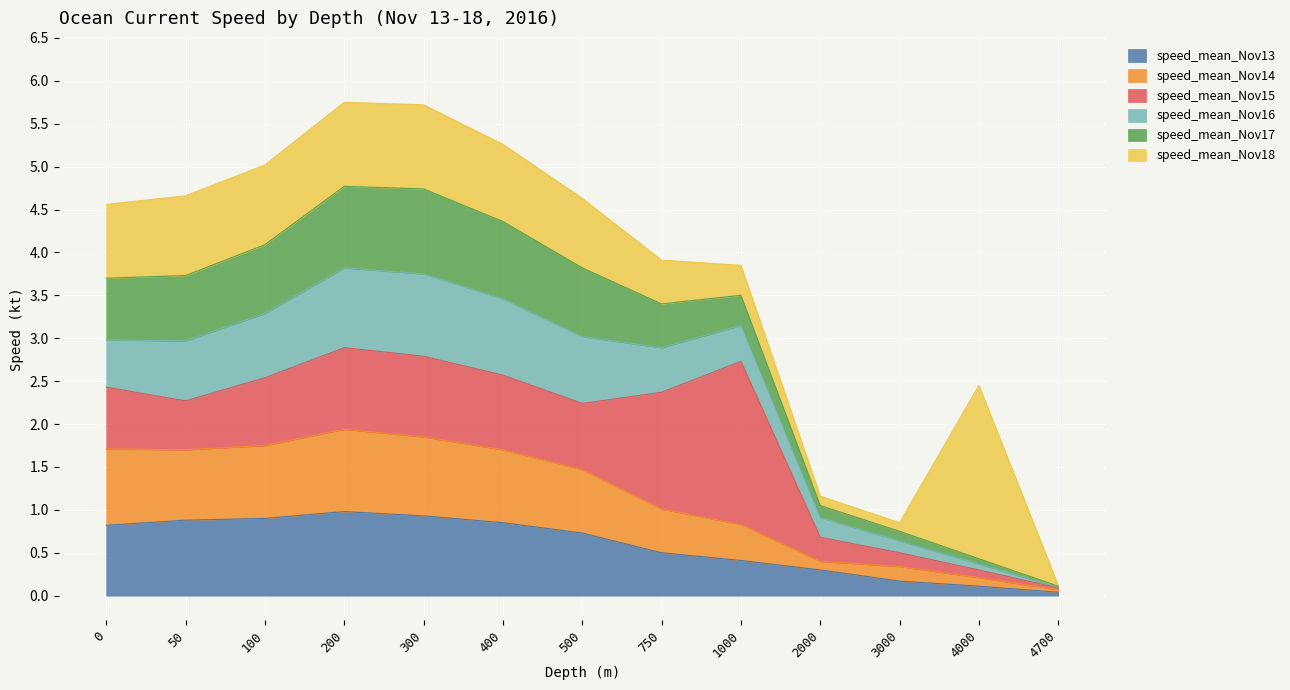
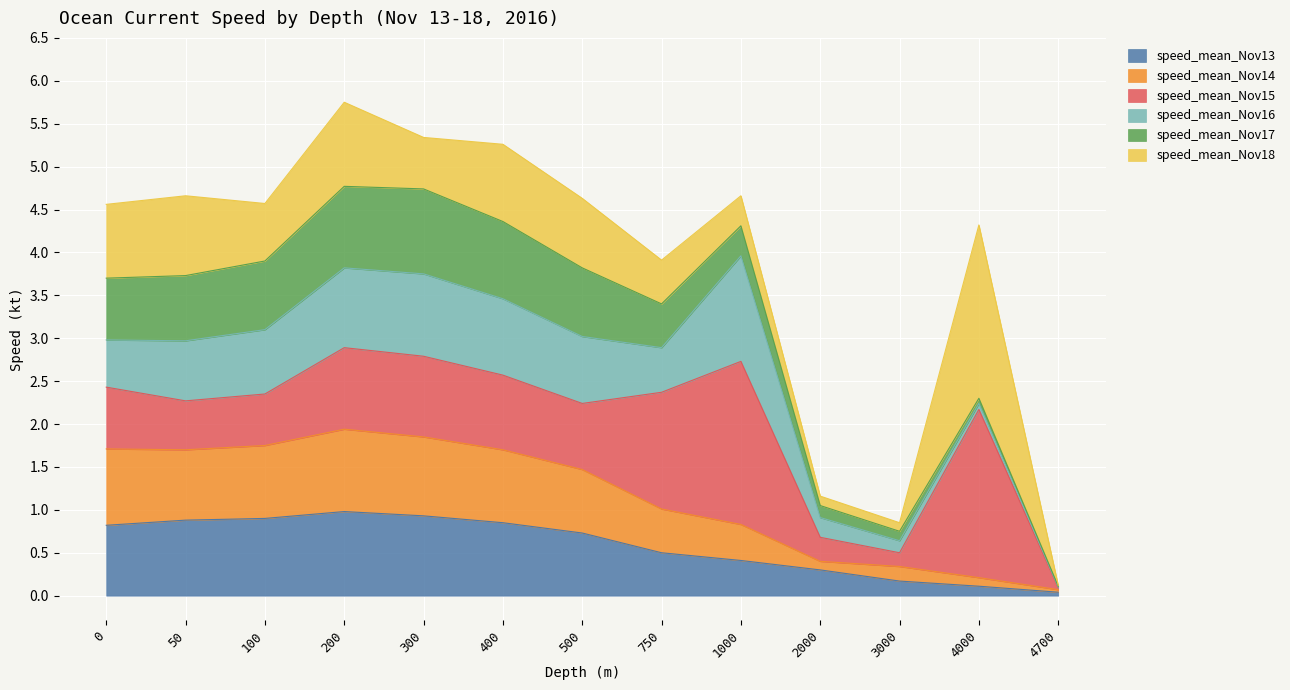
  {
    "speed_mean_Nov13": {
      "0": 0.8,
      "50": 0.9,
      "100": 0.9,
      "200": 1.0,
      "300": 0.9,
      "400": 0.9,
      "500": 0.7,
      "750": 0.5,
      "1000": 0.4,
      "2000": 0.3,
      "3000": 0.2,
      "4000": 0.1,
      "4700": 0.0
    },
    "speed_mean_Nov14": {
      "0": 0.9,
      "50": 0.8,
      "100": 0.9,
      "200": 1.0,
      "300": 0.9,
      "400": 0.9,
      "500": 0.7,
      "750": 0.5,
      "1000": 0.4,
      "2000": 0.1,
      "3000": 0.2,
      "4000": 0.1
    },
    "speed_mean_Nov15": {
      "0": 0.7,
      "50": 0.6,
-     "100": 0.8,
+     "100": 0.6,
      "200": 0.9,
      "300": 0.9,
      "400": 0.9,
      "500": 0.8,
      "750": 1.4,
      "1000": 1.9,
      "2000": 0.3,
      "3000": 0.2,
-     "4000": 0.1
+     "4000": 2.0
    },
    "speed_mean_Nov16": {
      "0": 0.5,
      "50": 0.7,
      "100": 0.8,
      "200": 0.9,
      "300": 1.0,
      "400": 0.9,
      "500": 0.8,
      "750": 0.5,
-     "1000": 0.4,
+     "1000": 1.2,
      "2000": 0.2,
      "3000": 0.1,
      "4000": 0.1
    },
    "speed_mean_Nov17": {
      "0": 0.7,
      "50": 0.8,
      "100": 0.8,
      "200": 0.9,
      "300": 1.0,
      "400": 0.9,
      "500": 0.8,
      "750": 0.5,
      "1000": 0.3,
      "2000": 0.1,
      "3000": 0.1,
      "4000": 0.1
    },
    "speed_mean_Nov18": {
      "0": 0.9,
      "50": 0.9,
-     "100": 0.9,
+     "100": 0.7,
      "200": 1.0,
-     "300": 1.0,
+     "300": 0.6,
      "400": 0.9,
      "500": 0.8,
      "750": 0.5,
      "1000": 0.3,
      "2000": 0.1,
      "3000": 0.1,
      "4000": 2.0
    }
  }
